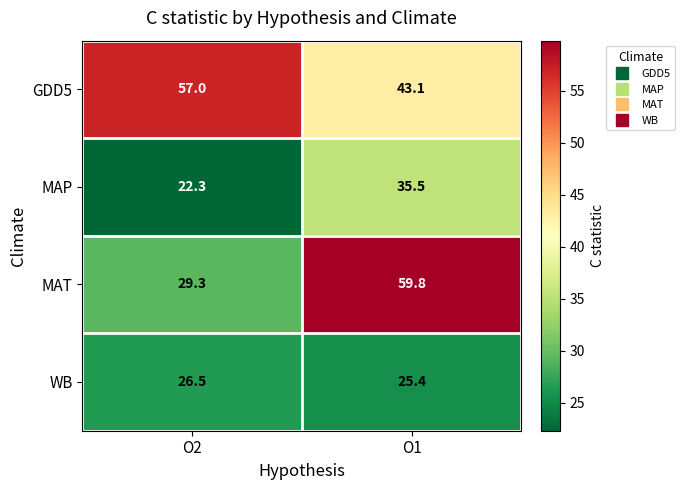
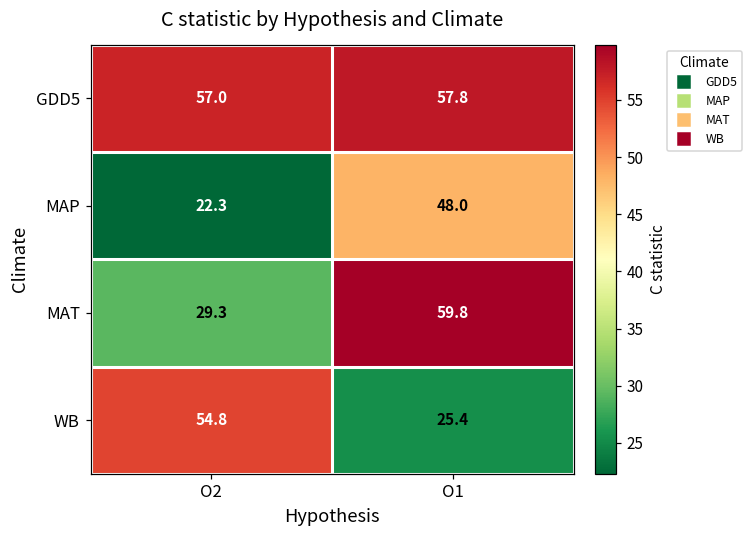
  {
    "GDD5": {
      "O2": 57.0,
-     "O1": 43.1
+     "O1": 57.8
    },
    "MAP": {
      "O2": 22.3,
-     "O1": 35.5
+     "O1": 48.0
    },
    "MAT": {
      "O2": 29.3,
      "O1": 59.8
    },
    "WB": {
-     "O2": 26.5,
+     "O2": 54.8,
      "O1": 25.4
    }
  }
